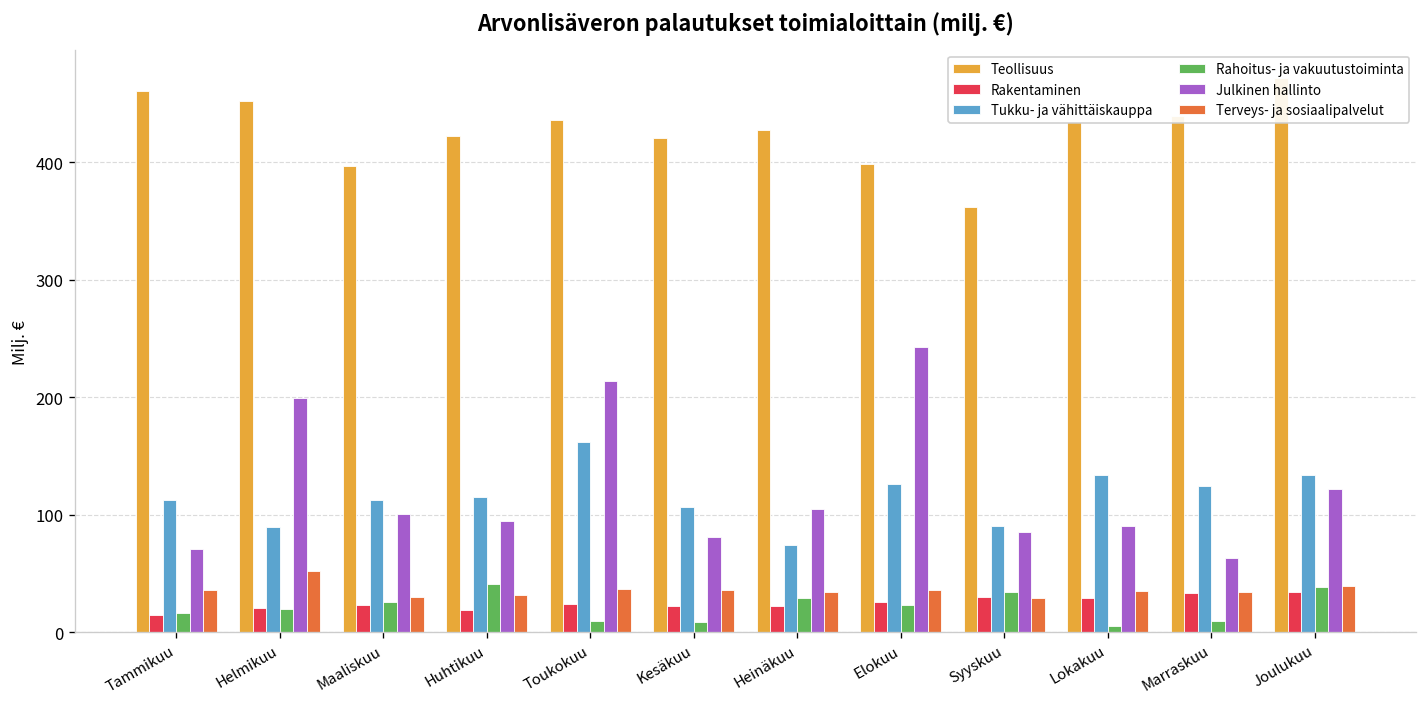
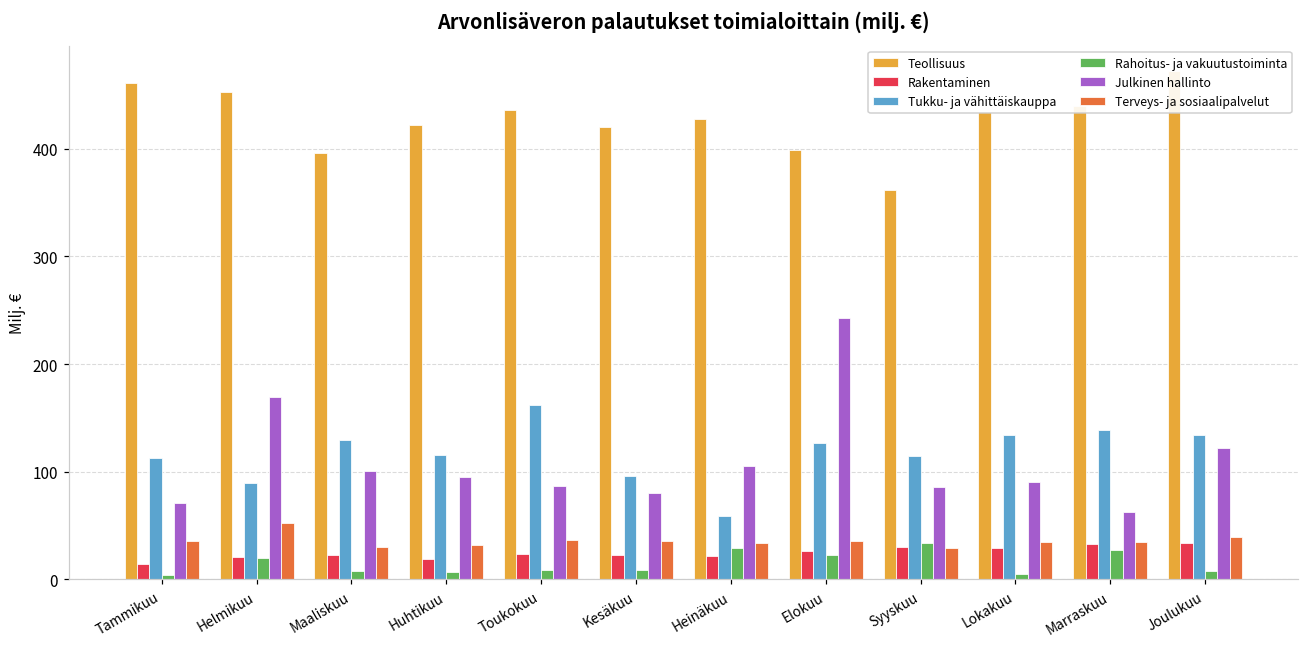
  {
    "Tukku- ja vähittäiskauppa": {
      "Tammikuu": 110,
      "Helmikuu": 90,
-     "Maaliskuu": 110,
+     "Maaliskuu": 130,
      "Huhtikuu": 120,
      "Toukokuu": 160,
-     "Kesäkuu": 110,
-     "Heinäkuu": 70,
+     "Kesäkuu": 100,
+     "Heinäkuu": 60,
      "Elokuu": 130,
-     "Syyskuu": 90,
+     "Syyskuu": 110,
      "Lokakuu": 130,
-     "Marraskuu": 120,
+     "Marraskuu": 140,
      "Joulukuu": 130
    },
    "Rahoitus- ja vakuutustoiminta": {
-     "Tammikuu": 20,
+     "Tammikuu": 0,
      "Helmikuu": 20,
-     "Maaliskuu": 30,
-     "Huhtikuu": 40,
+     "Maaliskuu": 10,
+     "Huhtikuu": 10,
      "Toukokuu": 10,
      "Kesäkuu": 10,
      "Heinäkuu": 30,
      "Elokuu": 20,
      "Syyskuu": 30,
      "Lokakuu": 10,
-     "Marraskuu": 10,
-     "Joulukuu": 40
+     "Marraskuu": 30,
+     "Joulukuu": 10
    },
    "Julkinen hallinto": {
      "Tammikuu": 70,
-     "Helmikuu": 200,
+     "Helmikuu": 170,
      "Maaliskuu": 100,
      "Huhtikuu": 90,
-     "Toukokuu": 210,
+     "Toukokuu": 90,
      "Kesäkuu": 80,
      "Heinäkuu": 110,
      "Elokuu": 240,
      "Syyskuu": 90,
      "Lokakuu": 90,
      "Marraskuu": 60,
      "Joulukuu": 120
    }
  }
